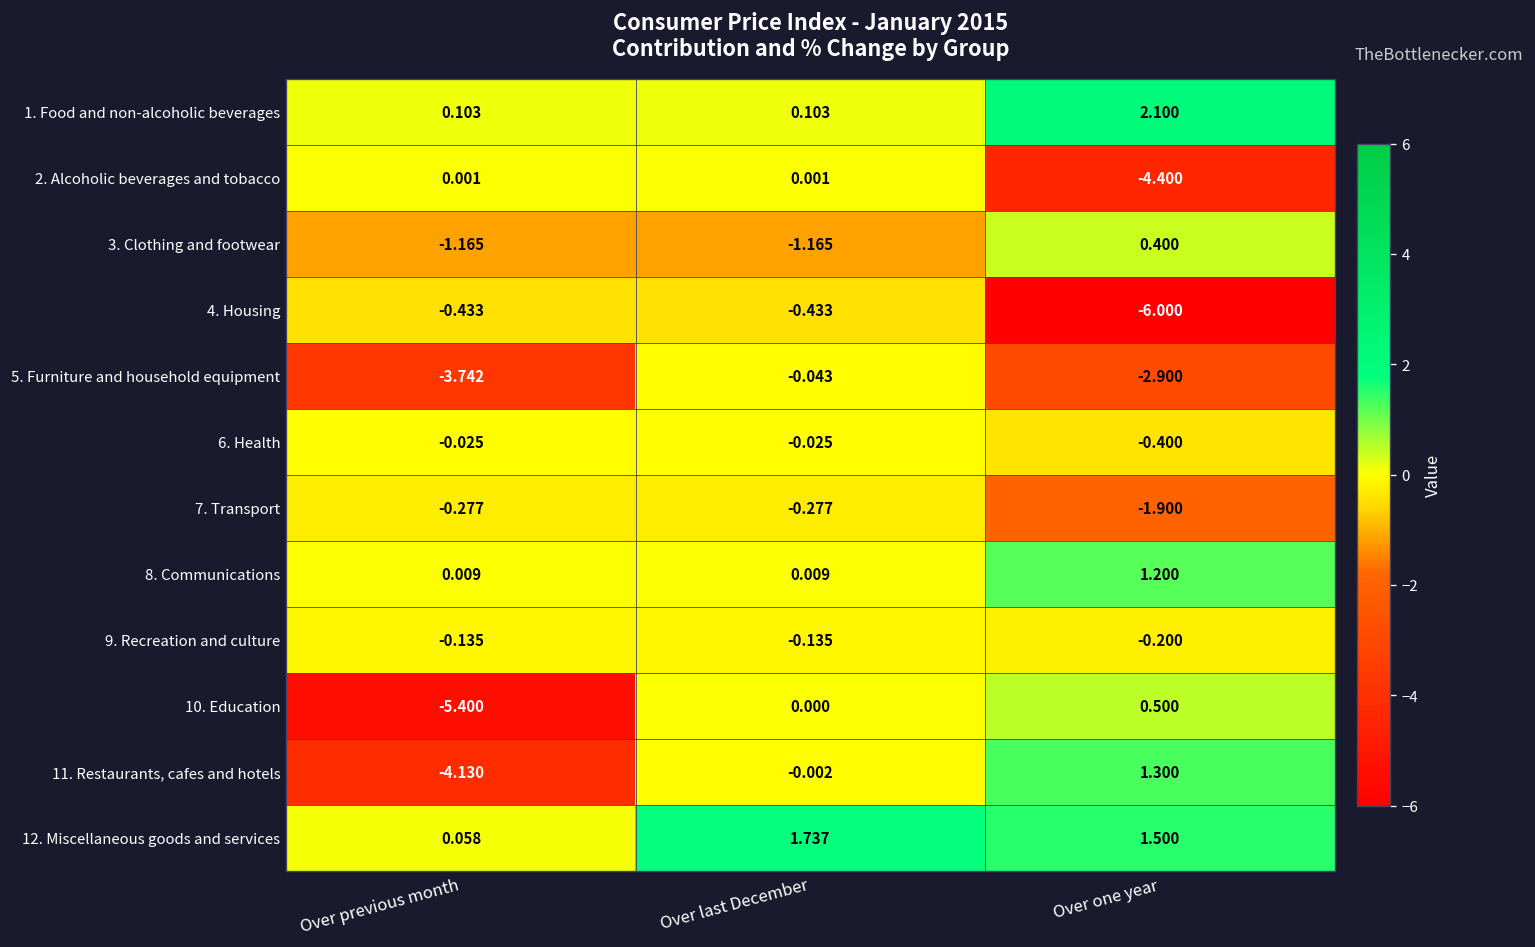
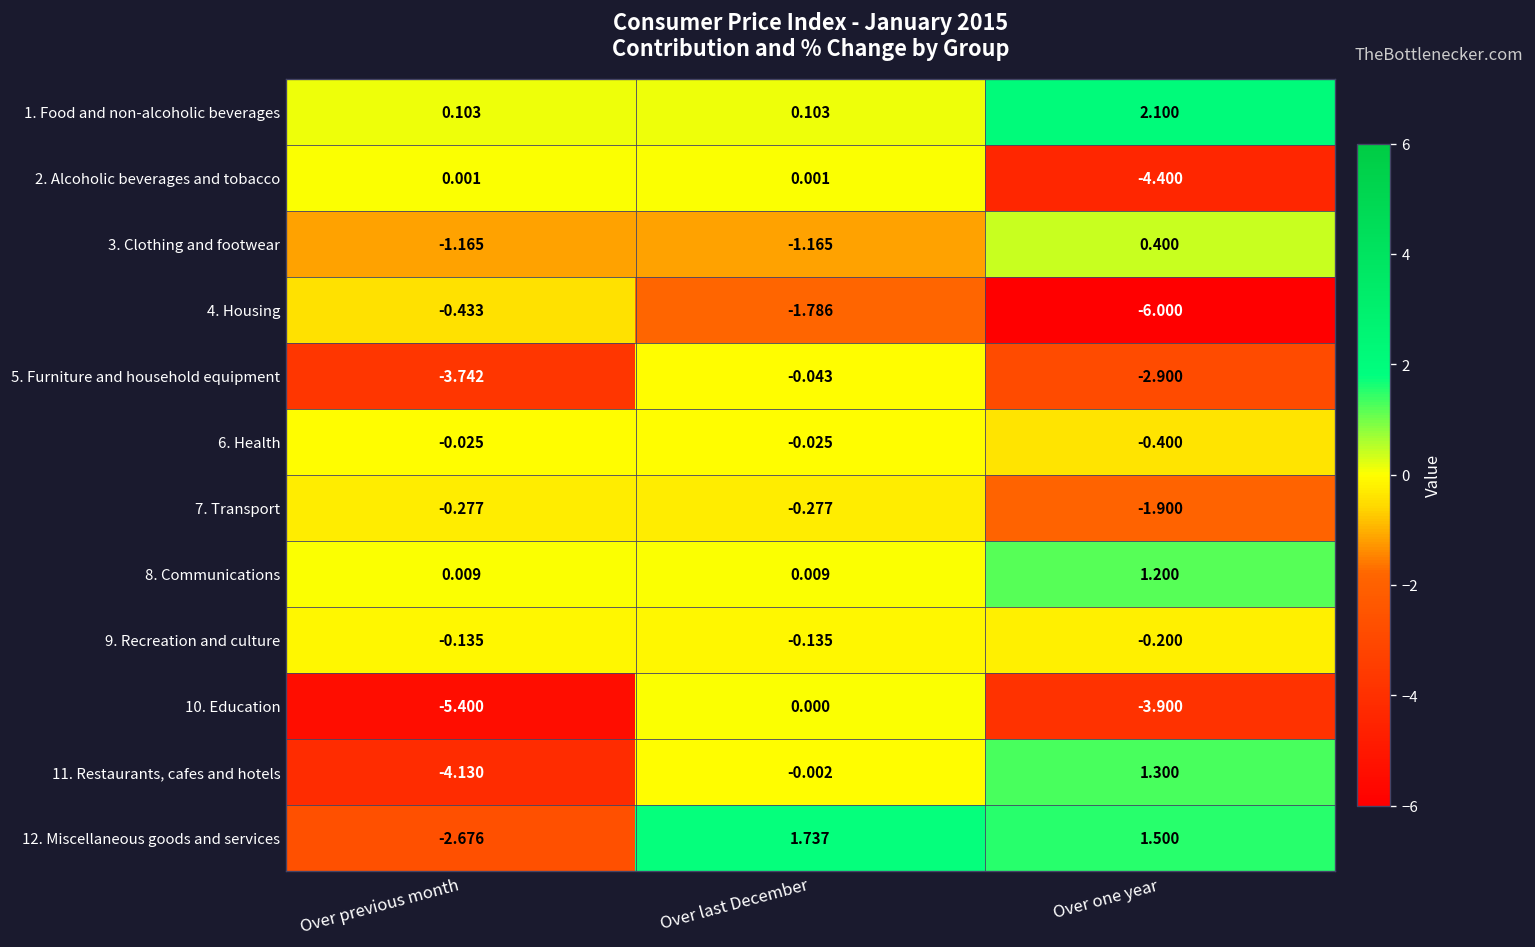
  {
    "1. Food and non-alcoholic beverages": {
      "Over previous month": 0.103,
      "Over last December": 0.103,
      "Over one year": 2.100
    },
    "2. Alcoholic beverages and tobacco": {
      "Over previous month": 0.001,
      "Over last December": 0.001,
      "Over one year": -4.400
    },
    "3. Clothing and footwear": {
      "Over previous month": -1.165,
      "Over last December": -1.165,
      "Over one year": 0.400
    },
    "4. Housing": {
      "Over previous month": -0.433,
-     "Over last December": -0.433,
+     "Over last December": -1.786,
      "Over one year": -6.000
    },
    "5. Furniture and household equipment": {
      "Over previous month": -3.742,
      "Over last December": -0.043,
      "Over one year": -2.900
    },
    "6. Health": {
      "Over previous month": -0.025,
      "Over last December": -0.025,
      "Over one year": -0.400
    },
    "7. Transport": {
      "Over previous month": -0.277,
      "Over last December": -0.277,
      "Over one year": -1.900
    },
    "8. Communications": {
      "Over previous month": 0.009,
      "Over last December": 0.009,
      "Over one year": 1.200
    },
    "9. Recreation and culture": {
      "Over previous month": -0.135,
      "Over last December": -0.135,
      "Over one year": -0.200
    },
    "10. Education": {
      "Over previous month": -5.400,
      "Over last December": 0.000,
-     "Over one year": 0.500
+     "Over one year": -3.900
    },
    "11. Restaurants, cafes and hotels": {
      "Over previous month": -4.130,
      "Over last December": -0.002,
      "Over one year": 1.300
    },
    "12. Miscellaneous goods and services": {
-     "Over previous month": 0.058,
+     "Over previous month": -2.676,
      "Over last December": 1.737,
      "Over one year": 1.500
    }
  }
